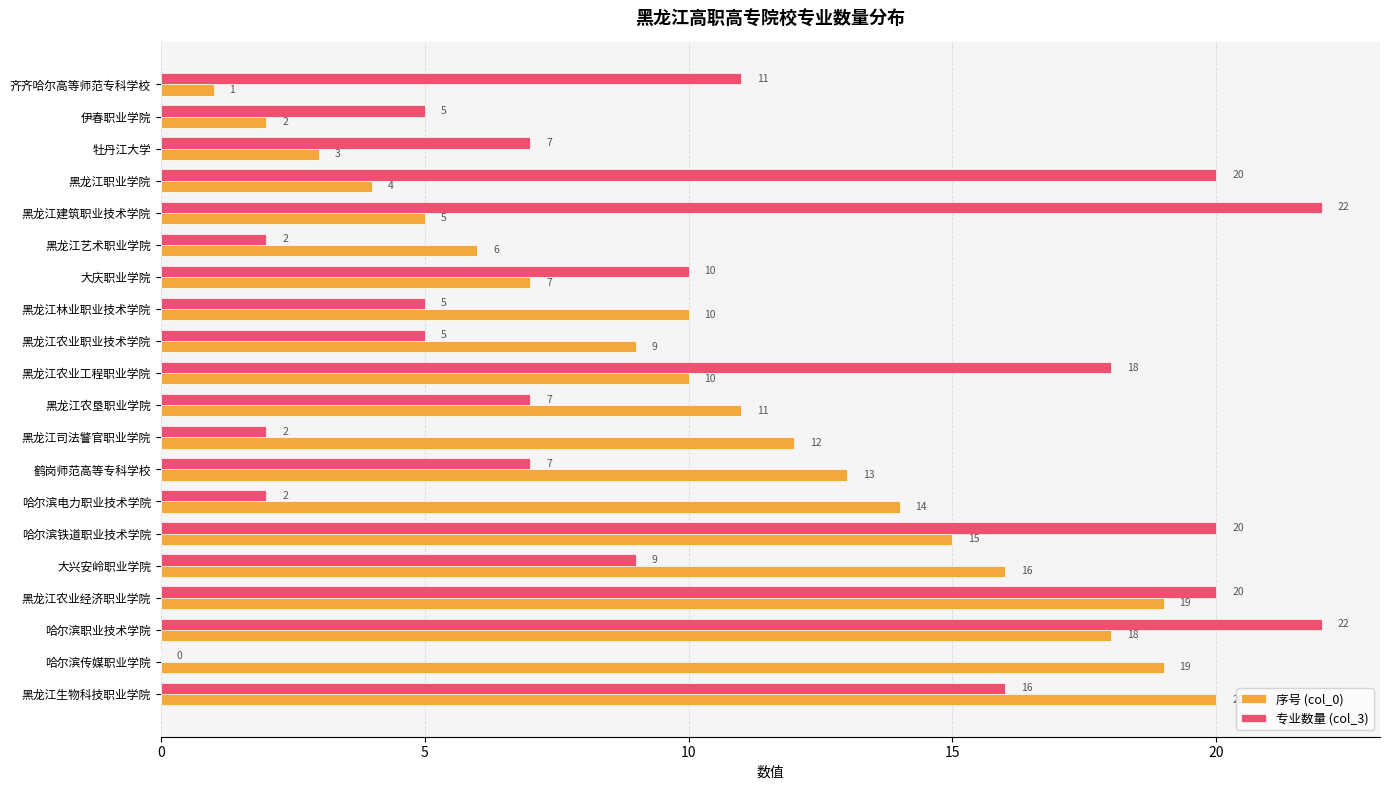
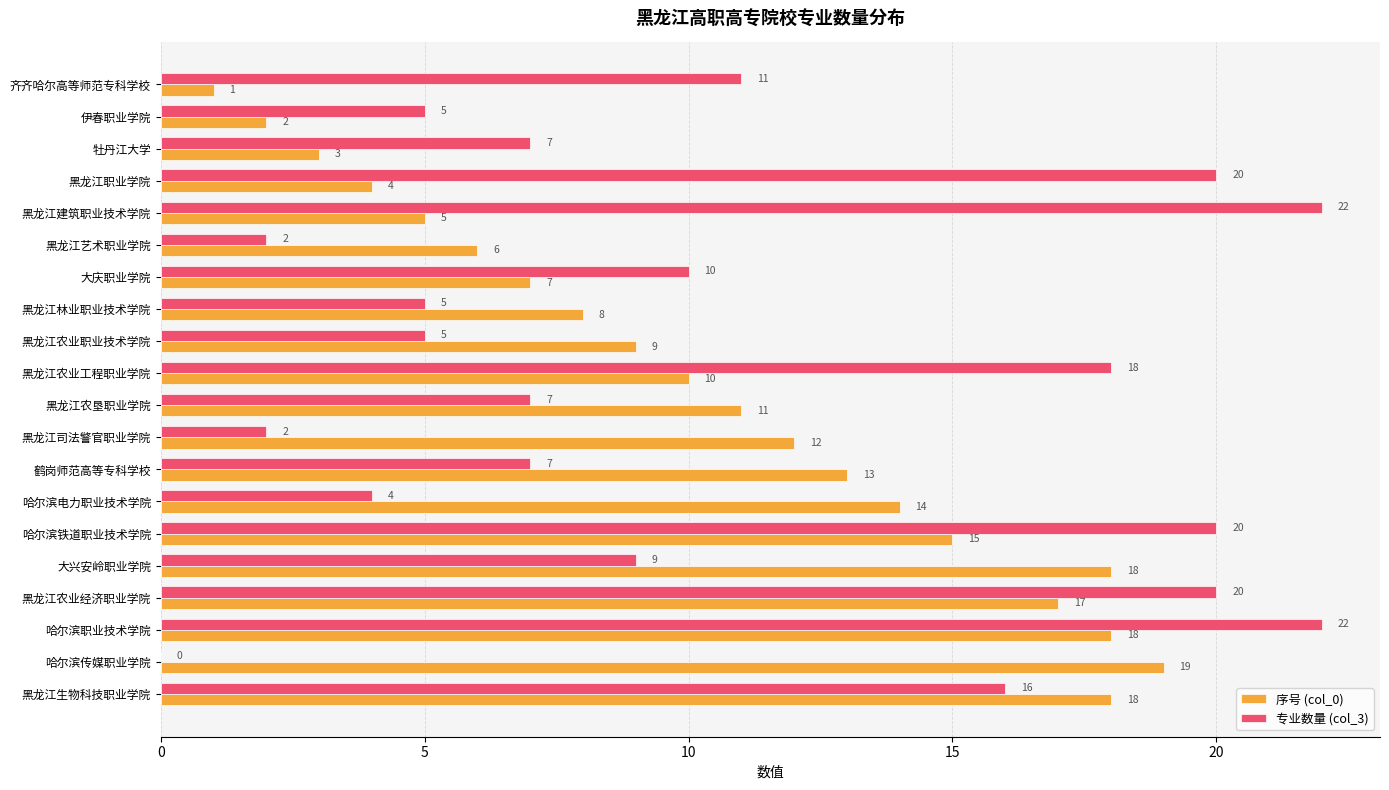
  {
    "序号 (col_0)": {
      "齐齐哈尔高等师范专科学校": 1,
      "伊春职业学院": 2,
      "牡丹江大学": 3,
      "黑龙江职业学院": 4,
      "黑龙江建筑职业技术学院": 5,
      "黑龙江艺术职业学院": 6,
      "大庆职业学院": 7,
-     "黑龙江林业职业技术学院": 10,
+     "黑龙江林业职业技术学院": 8,
      "黑龙江农业职业技术学院": 9,
      "黑龙江农业工程职业学院": 10,
      "黑龙江农垦职业学院": 11,
      "黑龙江司法警官职业学院": 12,
      "鹤岗师范高等专科学校": 13,
      "哈尔滨电力职业技术学院": 14,
      "哈尔滨铁道职业技术学院": 15,
-     "大兴安岭职业学院": 16,
-     "黑龙江农业经济职业学院": 19,
+     "大兴安岭职业学院": 18,
+     "黑龙江农业经济职业学院": 17,
      "哈尔滨职业技术学院": 18,
      "哈尔滨传媒职业学院": 19,
-     "黑龙江生物科技职业学院": 20
+     "黑龙江生物科技职业学院": 18
    },
    "专业数量 (col_3)": {
      "齐齐哈尔高等师范专科学校": 11,
      "伊春职业学院": 5,
      "牡丹江大学": 7,
      "黑龙江职业学院": 20,
      "黑龙江建筑职业技术学院": 22,
      "黑龙江艺术职业学院": 2,
      "大庆职业学院": 10,
      "黑龙江林业职业技术学院": 5,
      "黑龙江农业职业技术学院": 5,
      "黑龙江农业工程职业学院": 18,
      "黑龙江农垦职业学院": 7,
      "黑龙江司法警官职业学院": 2,
      "鹤岗师范高等专科学校": 7,
-     "哈尔滨电力职业技术学院": 2,
+     "哈尔滨电力职业技术学院": 4,
      "哈尔滨铁道职业技术学院": 20,
      "大兴安岭职业学院": 9,
      "黑龙江农业经济职业学院": 20,
      "哈尔滨职业技术学院": 22,
      "哈尔滨传媒职业学院": 0,
      "黑龙江生物科技职业学院": 16
    }
  }
